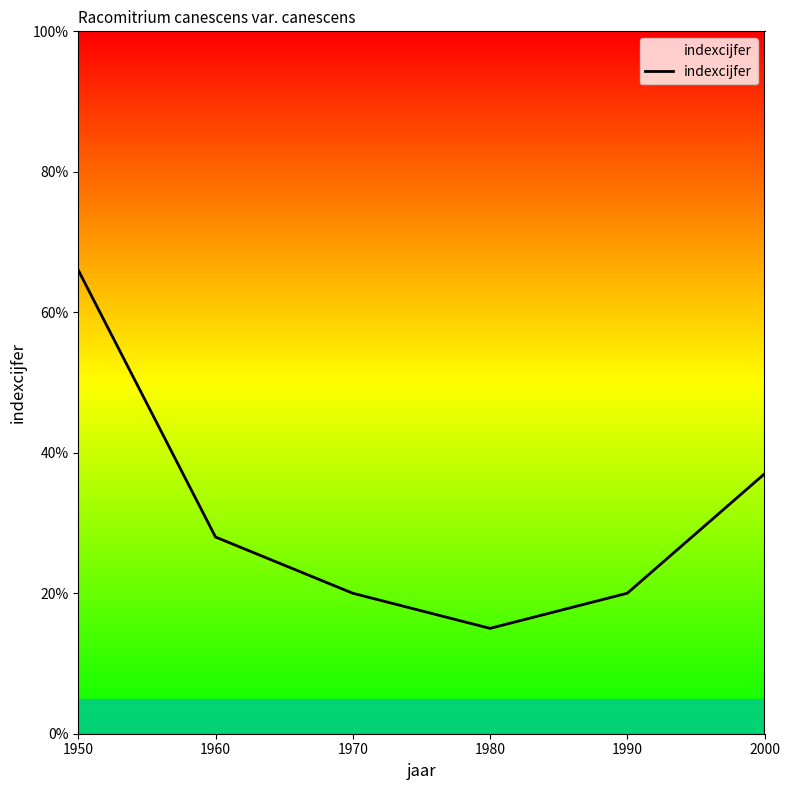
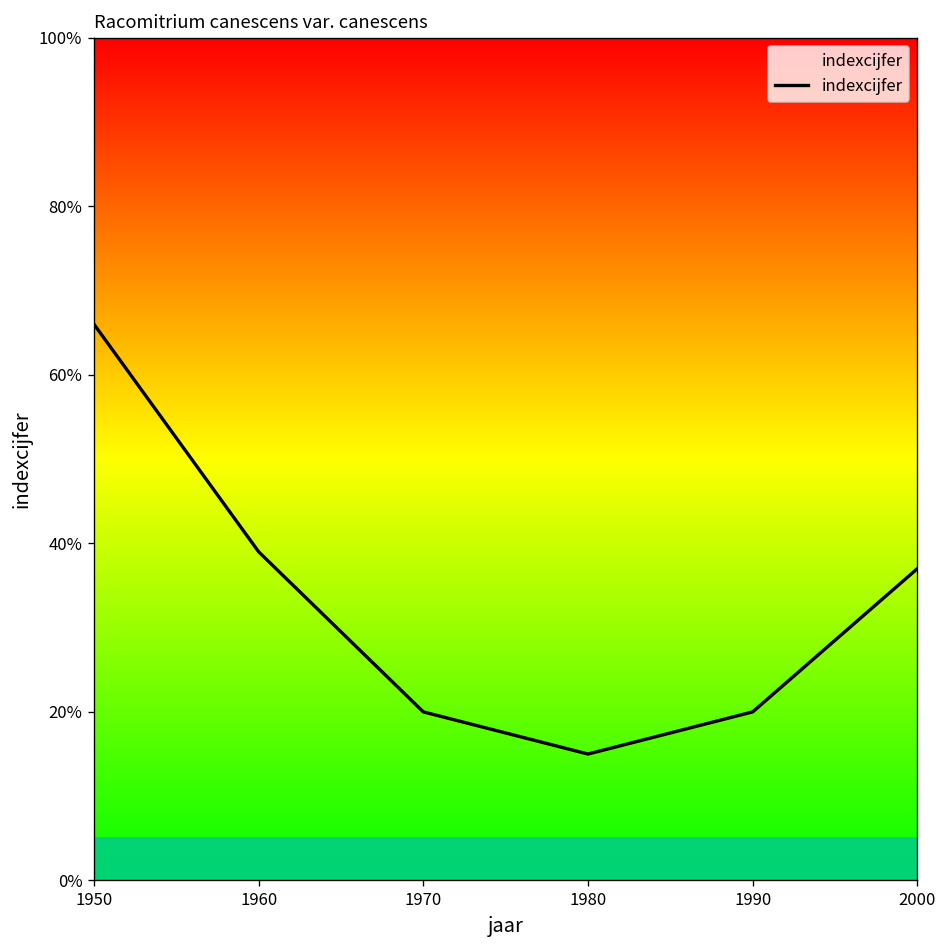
  {
    "1950": "66%",
-   "1960": "28%",
+   "1960": "39%",
    "1970": "20%",
    "1980": "15%",
    "1990": "20%",
    "2000": "37%"
  }
